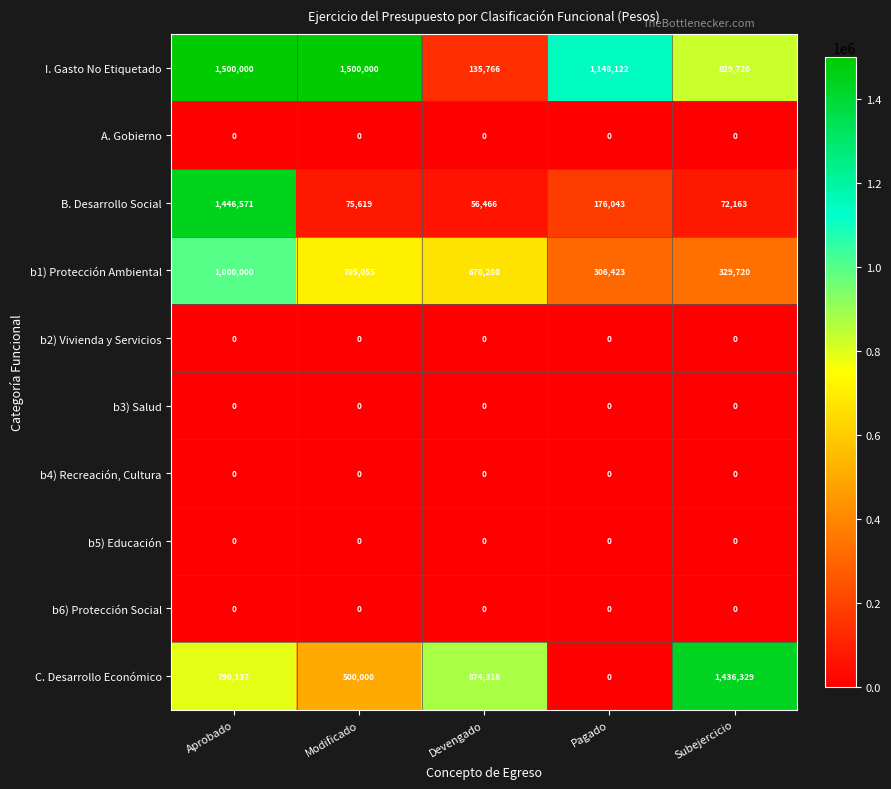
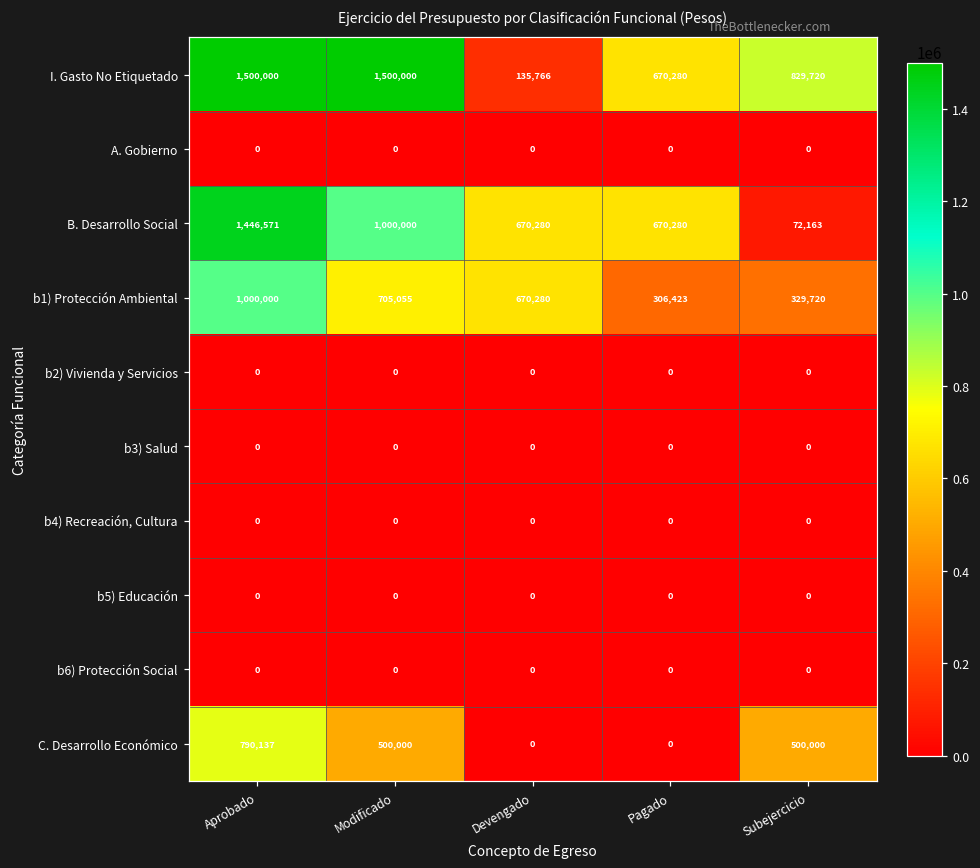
  {
    "I. Gasto No Etiquetado": {
      "Aprobado": "1,500,000",
      "Modificado": "1,500,000",
      "Devengado": "135,766",
-     "Pagado": "1,148,122",
+     "Pagado": "670,280",
      "Subejercicio": "829,720"
    },
    "A. Gobierno": {
      "Aprobado": "0",
      "Modificado": "0",
      "Devengado": "0",
      "Pagado": "0",
      "Subejercicio": "0"
    },
    "B. Desarrollo Social": {
      "Aprobado": "1,446,571",
-     "Modificado": "75,619",
-     "Devengado": "56,466",
-     "Pagado": "176,043",
+     "Modificado": "1,000,000",
+     "Devengado": "670,280",
+     "Pagado": "670,280",
      "Subejercicio": "72,163"
    },
    "b1) Protección Ambiental": {
      "Aprobado": "1,000,000",
      "Modificado": "705,055",
      "Devengado": "670,280",
      "Pagado": "306,423",
      "Subejercicio": "329,720"
    },
    "b2) Vivienda y Servicios": {
      "Aprobado": "0",
      "Modificado": "0",
      "Devengado": "0",
      "Pagado": "0",
      "Subejercicio": "0"
    },
    "b3) Salud": {
      "Aprobado": "0",
      "Modificado": "0",
      "Devengado": "0",
      "Pagado": "0",
      "Subejercicio": "0"
    },
    "b4) Recreación, Cultura": {
      "Aprobado": "0",
      "Modificado": "0",
      "Devengado": "0",
      "Pagado": "0",
      "Subejercicio": "0"
    },
    "b5) Educación": {
      "Aprobado": "0",
      "Modificado": "0",
      "Devengado": "0",
      "Pagado": "0",
      "Subejercicio": "0"
    },
    "b6) Protección Social": {
      "Aprobado": "0",
      "Modificado": "0",
      "Devengado": "0",
      "Pagado": "0",
      "Subejercicio": "0"
    },
    "C. Desarrollo Económico": {
      "Aprobado": "790,137",
      "Modificado": "500,000",
-     "Devengado": "874,318",
+     "Devengado": "0",
      "Pagado": "0",
-     "Subejercicio": "1,436,329"
+     "Subejercicio": "500,000"
    }
  }
